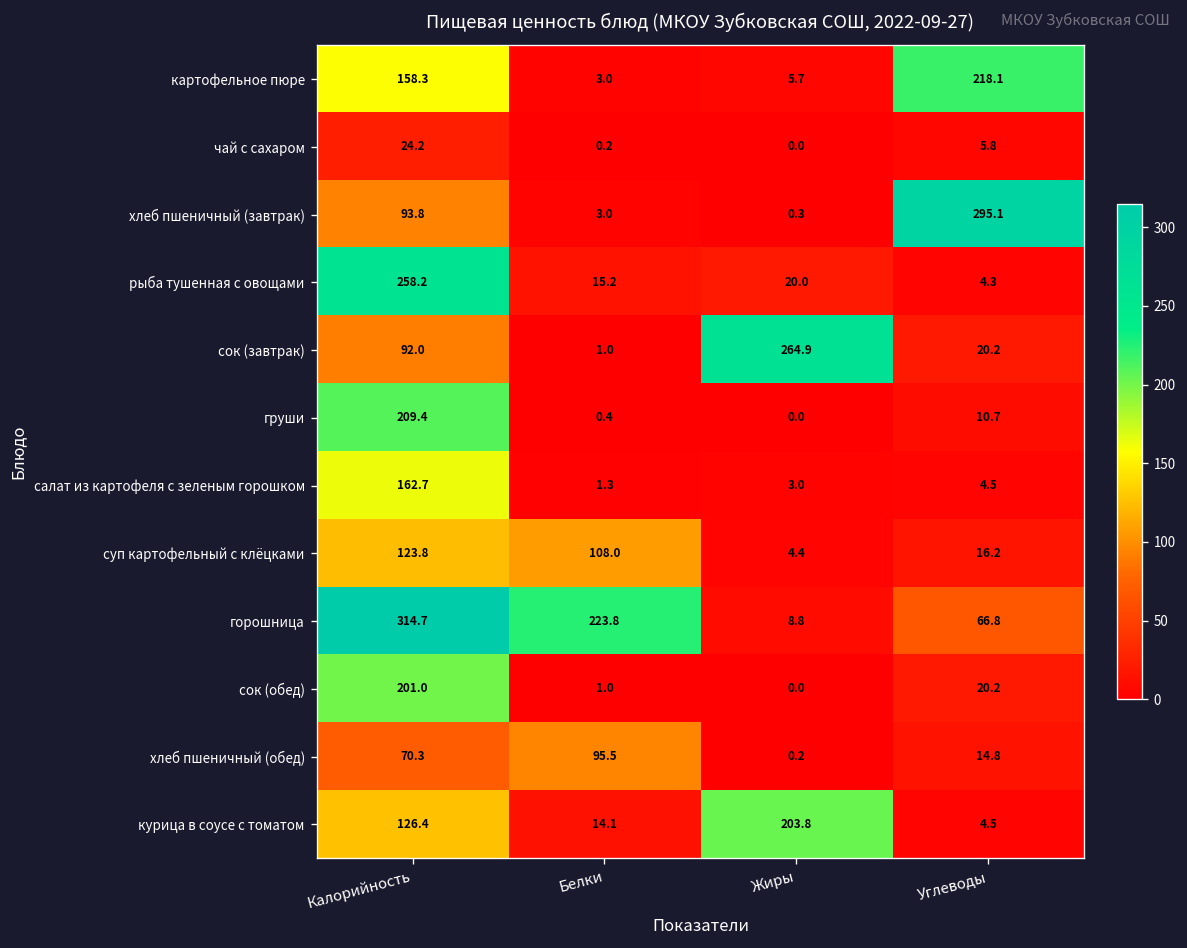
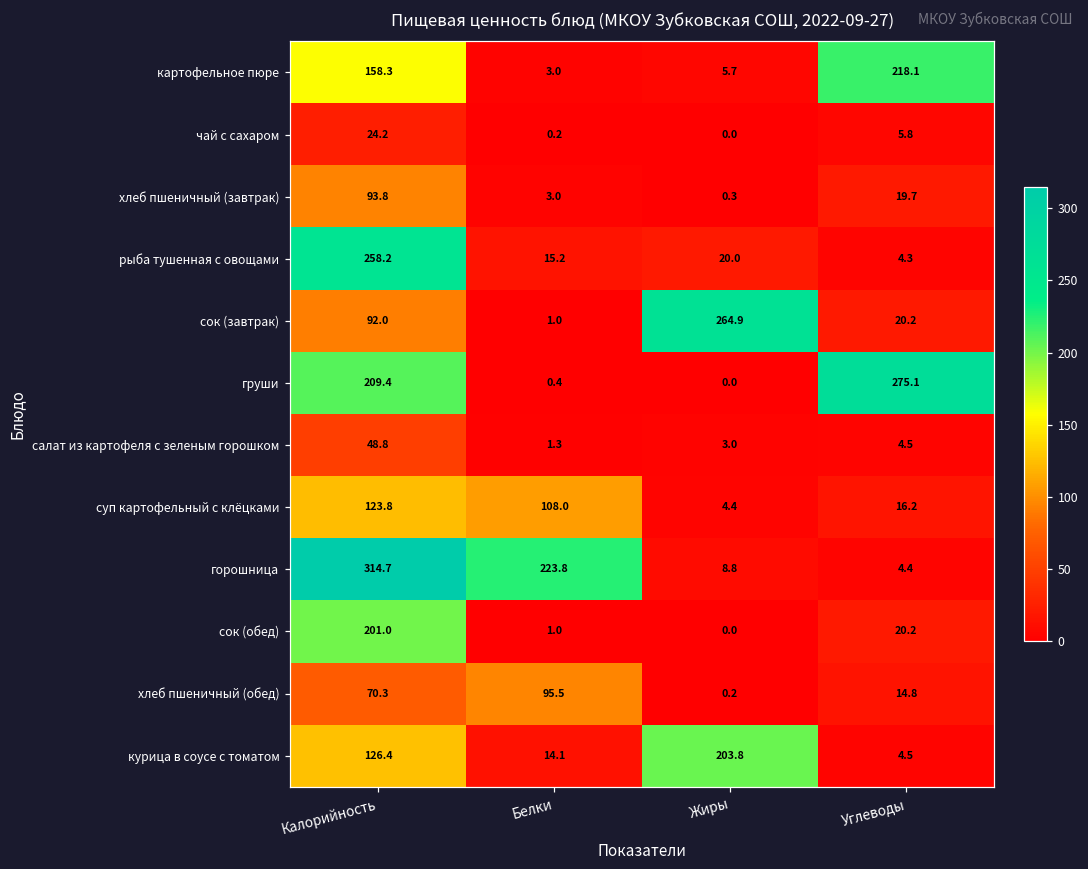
  {
    "картофельное пюре": {
      "Калорийность": 158.3,
      "Белки": 3.0,
      "Жиры": 5.7,
      "Углеводы": 218.1
    },
    "чай с сахаром": {
      "Калорийность": 24.2,
      "Белки": 0.2,
      "Жиры": 0.0,
      "Углеводы": 5.8
    },
    "хлеб пшеничный (завтрак)": {
      "Калорийность": 93.8,
      "Белки": 3.0,
      "Жиры": 0.3,
-     "Углеводы": 295.1
+     "Углеводы": 19.7
    },
    "рыба тушенная с овощами": {
      "Калорийность": 258.2,
      "Белки": 15.2,
      "Жиры": 20.0,
      "Углеводы": 4.3
    },
    "сок (завтрак)": {
      "Калорийность": 92.0,
      "Белки": 1.0,
      "Жиры": 264.9,
      "Углеводы": 20.2
    },
    "груши": {
      "Калорийность": 209.4,
      "Белки": 0.4,
      "Жиры": 0.0,
-     "Углеводы": 10.7
+     "Углеводы": 275.1
    },
    "салат из картофеля с зеленым горошком": {
-     "Калорийность": 162.7,
+     "Калорийность": 48.8,
      "Белки": 1.3,
      "Жиры": 3.0,
      "Углеводы": 4.5
    },
    "суп картофельный с клёцками": {
      "Калорийность": 123.8,
      "Белки": 108.0,
      "Жиры": 4.4,
      "Углеводы": 16.2
    },
    "горошница": {
      "Калорийность": 314.7,
      "Белки": 223.8,
      "Жиры": 8.8,
-     "Углеводы": 66.8
+     "Углеводы": 4.4
    },
    "сок (обед)": {
      "Калорийность": 201.0,
      "Белки": 1.0,
      "Жиры": 0.0,
      "Углеводы": 20.2
    },
    "хлеб пшеничный (обед)": {
      "Калорийность": 70.3,
      "Белки": 95.5,
      "Жиры": 0.2,
      "Углеводы": 14.8
    },
    "курица в соусе с томатом": {
      "Калорийность": 126.4,
      "Белки": 14.1,
      "Жиры": 203.8,
      "Углеводы": 4.5
    }
  }
